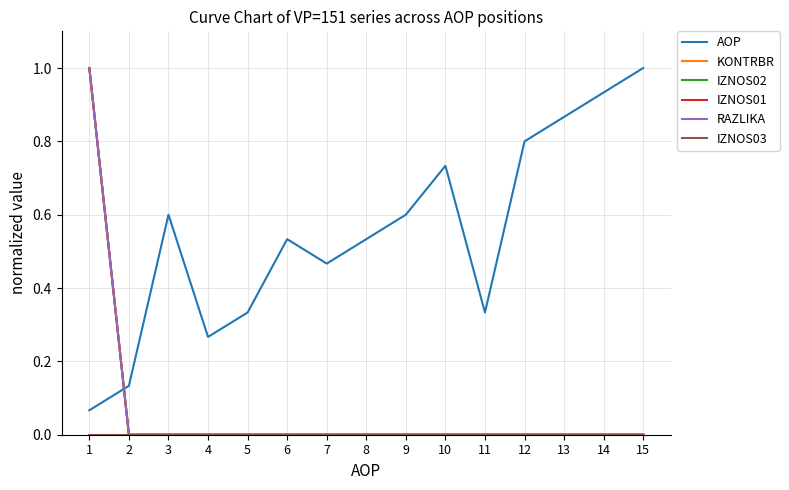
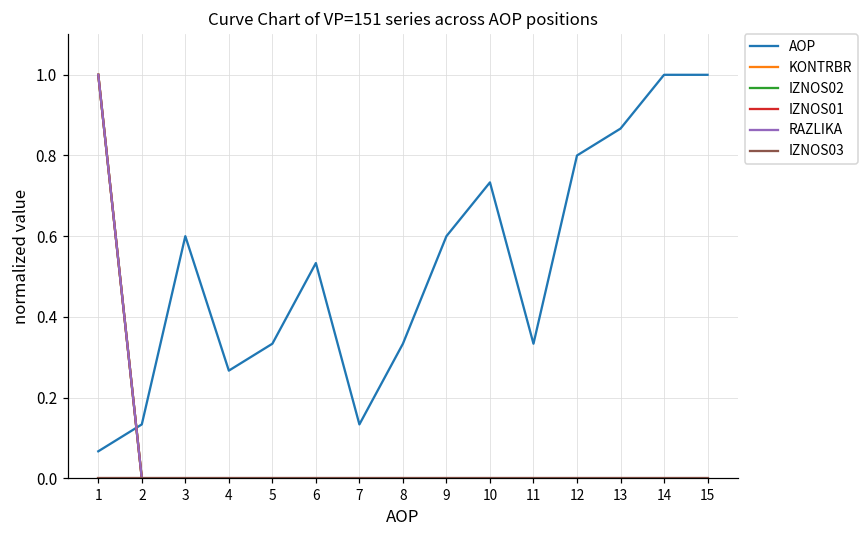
  {
    "AOP": {
      "1": 0.07,
      "2": 0.13,
      "3": 0.60,
      "4": 0.27,
      "5": 0.33,
      "6": 0.53,
-     "7": 0.47,
-     "8": 0.53,
+     "7": 0.13,
+     "8": 0.33,
      "9": 0.60,
      "10": 0.73,
      "11": 0.33,
      "12": 0.80,
      "13": 0.87,
-     "14": 0.93,
+     "14": 1.00,
      "15": 1.00
    },
    "RAZLIKA": {
      "1": 1.00
    },
    "IZNOS03": {
      "1": 0.00
    }
  }
